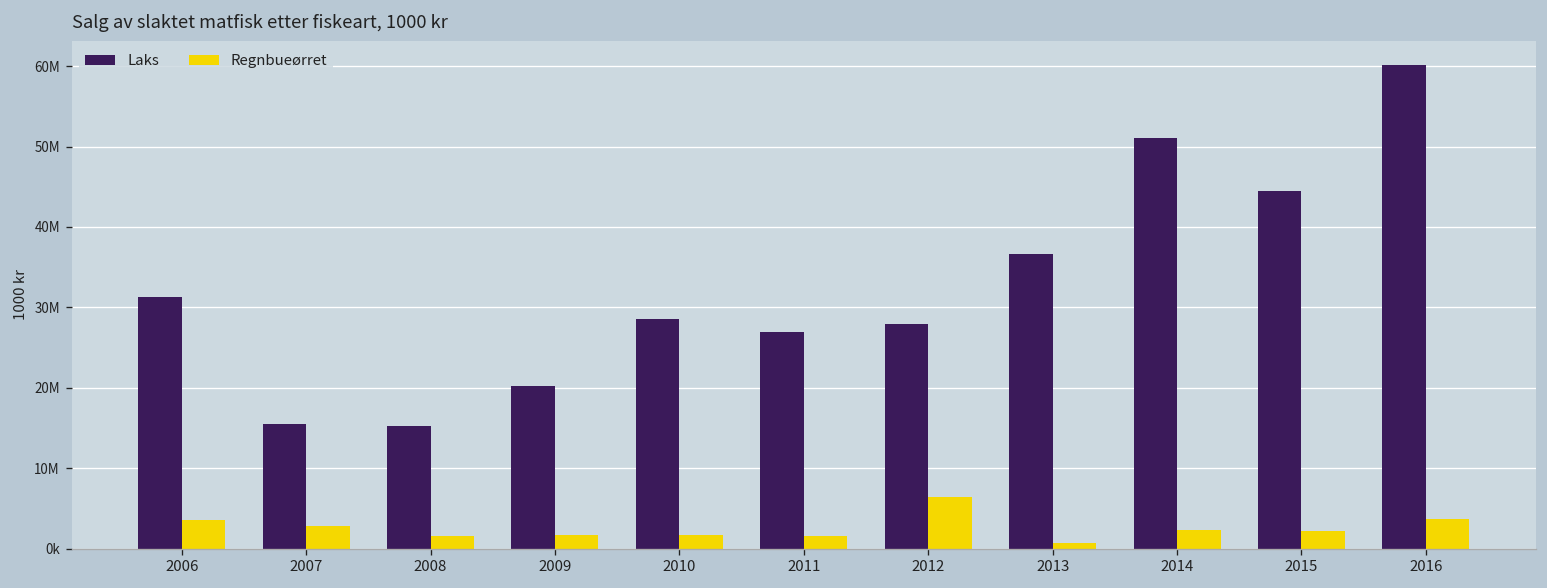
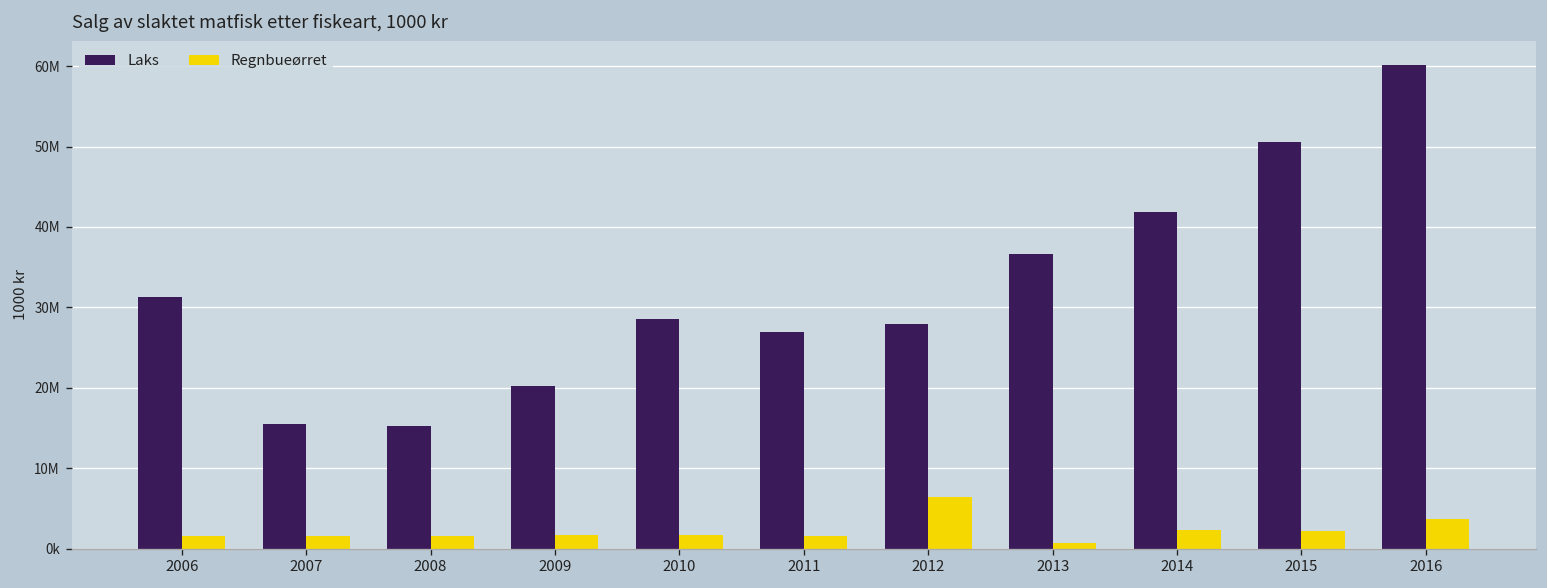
  {
    "Laks": {
      "2006": 31000000,
      "2007": 15000000,
      "2008": 15000000,
      "2009": 20000000,
      "2010": 29000000,
      "2011": 27000000,
      "2012": 28000000,
      "2013": 37000000,
-     "2014": 51000000,
-     "2015": 44000000,
+     "2014": 42000000,
+     "2015": 51000000,
      "2016": 60000000
    },
    "Regnbueørret": {
-     "2006": 4000000,
-     "2007": 3000000,
+     "2006": 2000000,
+     "2007": 2000000,
      "2008": 2000000,
      "2009": 2000000,
      "2010": 2000000,
      "2011": 2000000,
      "2012": 6000000,
      "2013": 1000000,
      "2014": 2000000,
      "2015": 2000000,
      "2016": 4000000
    }
  }
